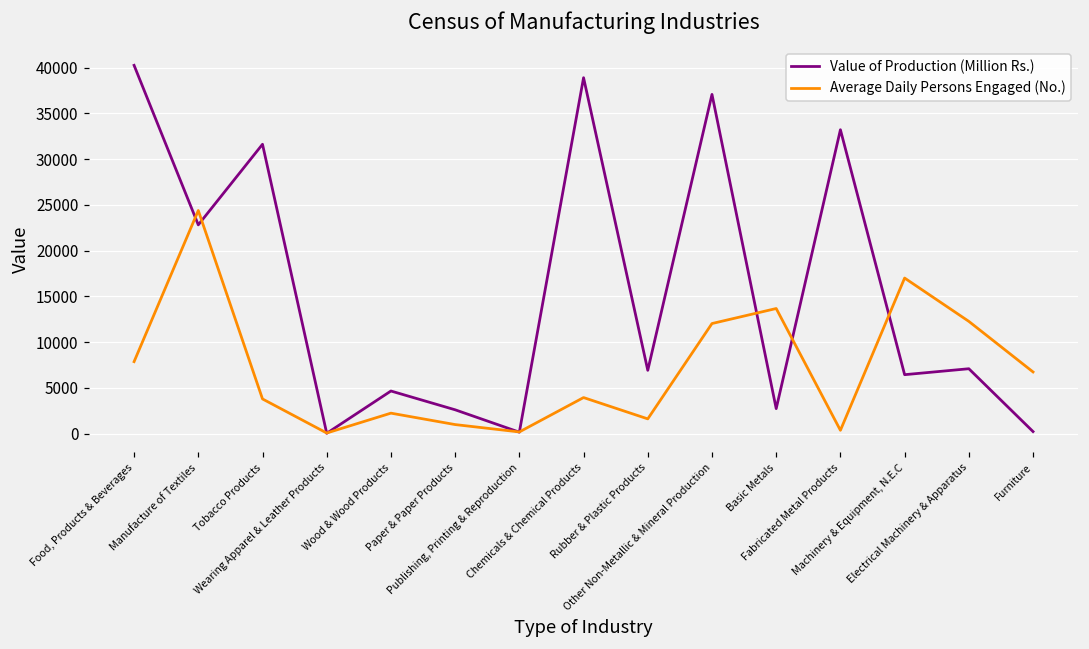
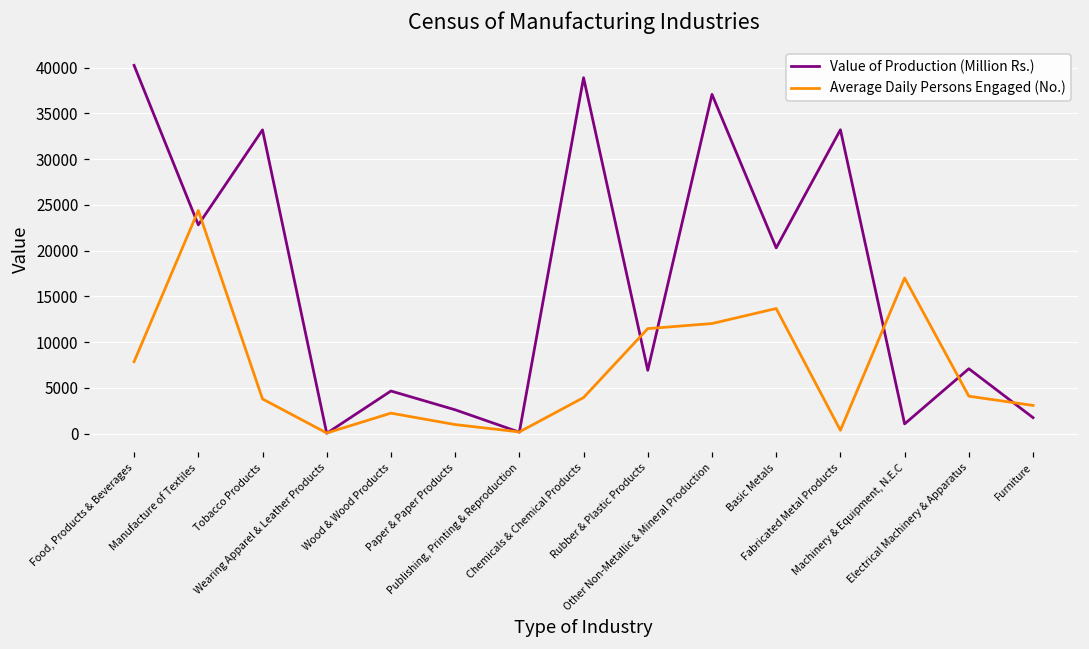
  {
    "Value of Production (Million Rs.)": {
      "Food, Products & Beverages": 40000,
      "Manufacture of Textiles": 23000,
-     "Tobacco Products": 32000,
+     "Tobacco Products": 33000,
      "Wood & Wood Products": 5000,
      "Paper & Paper Products": 3000,
      "Chemicals & Chemical Products": 39000,
      "Rubber & Plastic Products": 7000,
      "Other Non-Metallic & Mineral Production": 37000,
-     "Basic Metals": 3000,
+     "Basic Metals": 20000,
      "Fabricated Metal Products": 33000,
-     "Machinery & Equipment, N.E.C": 6000,
+     "Machinery & Equipment, N.E.C": 1000,
      "Electrical Machinery & Apparatus": 7000,
-     "Furniture": 0
+     "Furniture": 2000
    },
    "Average Daily Persons Engaged (No.)": {
      "Food, Products & Beverages": 8000,
      "Manufacture of Textiles": 24000,
      "Tobacco Products": 4000,
      "Wood & Wood Products": 2000,
      "Paper & Paper Products": 1000,
      "Chemicals & Chemical Products": 4000,
-     "Rubber & Plastic Products": 2000,
+     "Rubber & Plastic Products": 11000,
      "Other Non-Metallic & Mineral Production": 12000,
      "Basic Metals": 14000,
      "Fabricated Metal Products": 0,
      "Machinery & Equipment, N.E.C": 17000,
-     "Electrical Machinery & Apparatus": 12000,
-     "Furniture": 7000
+     "Electrical Machinery & Apparatus": 4000,
+     "Furniture": 3000
    }
  }
